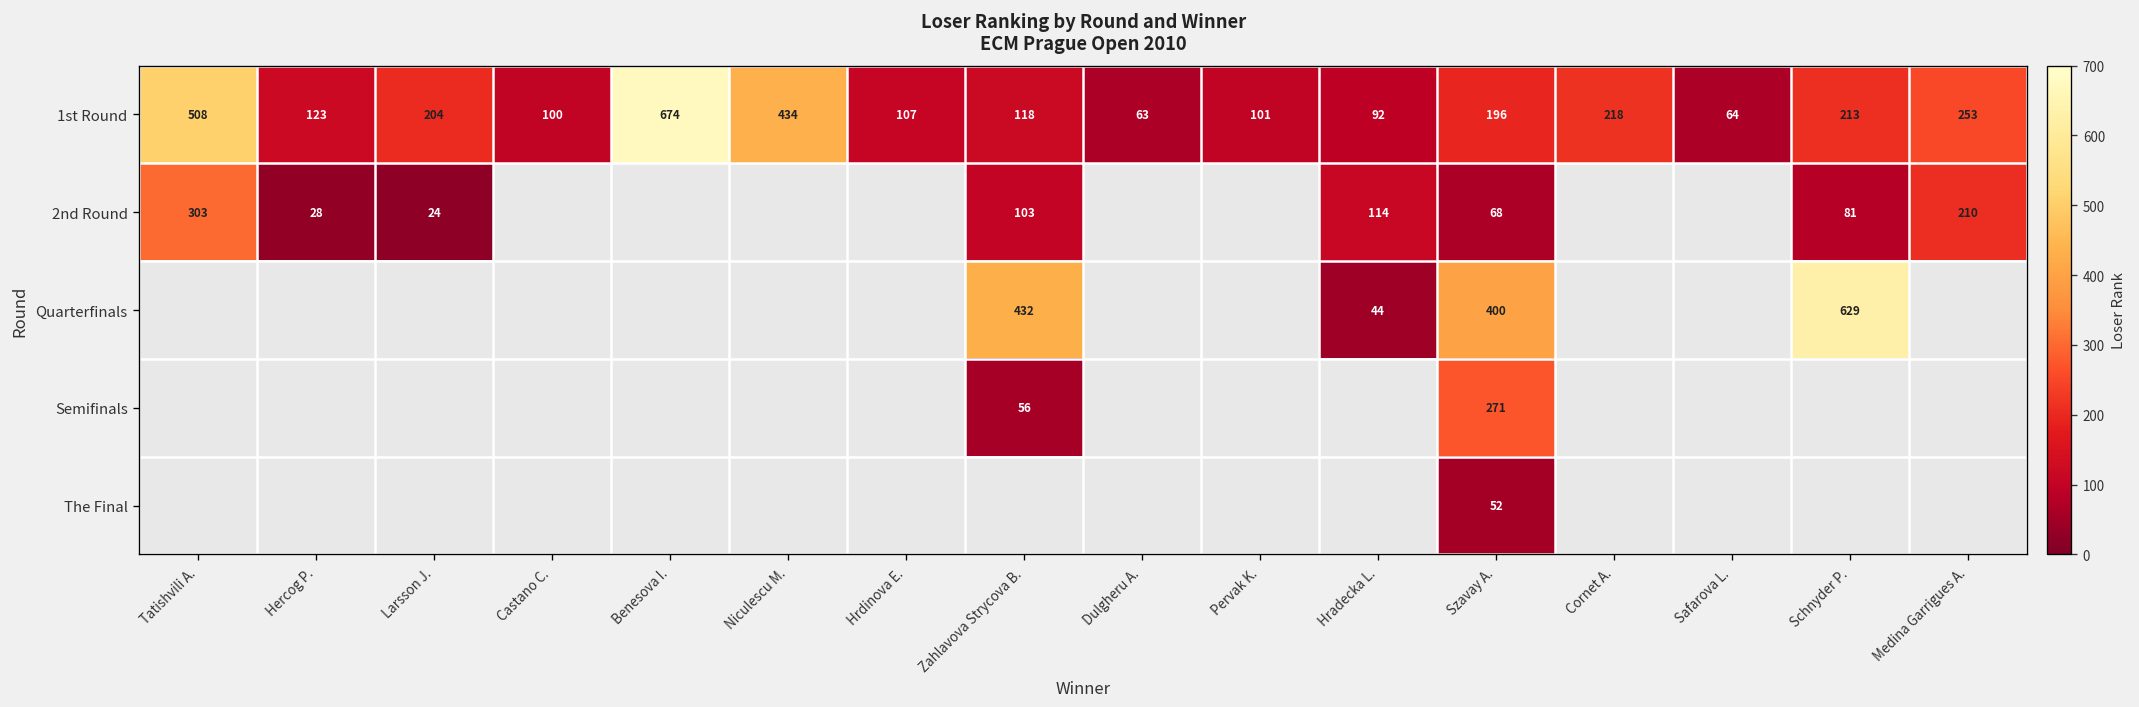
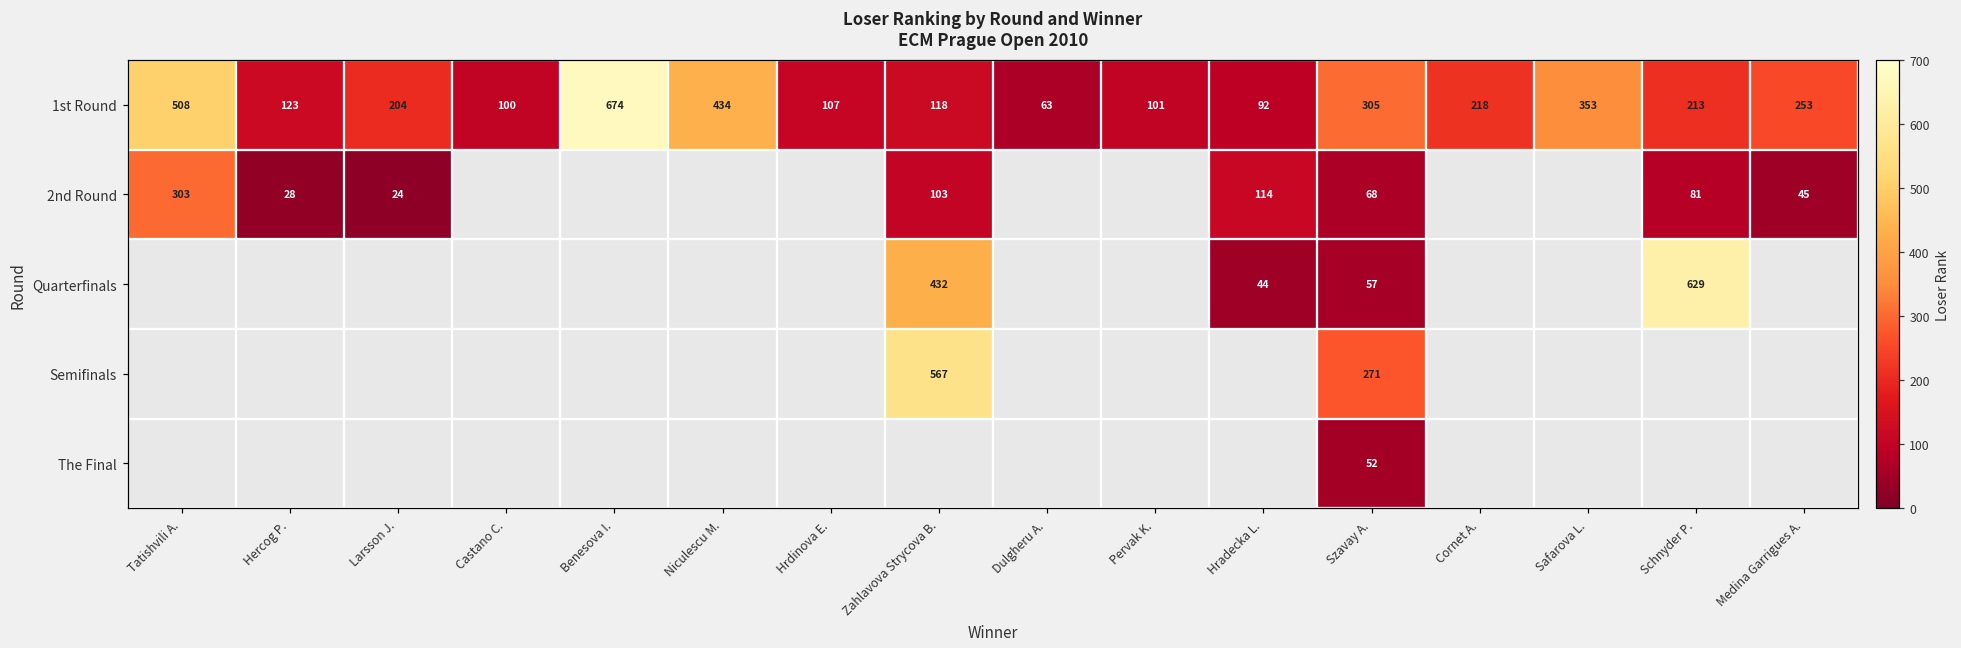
  {
    "1st Round": {
      "Tatishvili A.": 508,
      "Hercog P.": 123,
      "Larsson J.": 204,
      "Castano C.": 100,
      "Benesova I.": 674,
      "Niculescu M.": 434,
      "Hrdinova E.": 107,
      "Zahlavova Strycova B.": 118,
      "Dulgheru A.": 63,
      "Pervak K.": 101,
      "Hradecka L.": 92,
-     "Szavay A.": 196,
+     "Szavay A.": 305,
      "Cornet A.": 218,
-     "Safarova L.": 64,
+     "Safarova L.": 353,
      "Schnyder P.": 213,
      "Medina Garrigues A.": 253
    },
    "2nd Round": {
      "Tatishvili A.": 303,
      "Hercog P.": 28,
      "Larsson J.": 24,
      "Zahlavova Strycova B.": 103,
      "Hradecka L.": 114,
      "Szavay A.": 68,
      "Schnyder P.": 81,
-     "Medina Garrigues A.": 210
+     "Medina Garrigues A.": 45
    },
    "Quarterfinals": {
      "Zahlavova Strycova B.": 432,
      "Hradecka L.": 44,
-     "Szavay A.": 400,
+     "Szavay A.": 57,
      "Schnyder P.": 629
    },
    "Semifinals": {
-     "Zahlavova Strycova B.": 56,
+     "Zahlavova Strycova B.": 567,
      "Szavay A.": 271
    },
    "The Final": {
      "Szavay A.": 52
    }
  }
